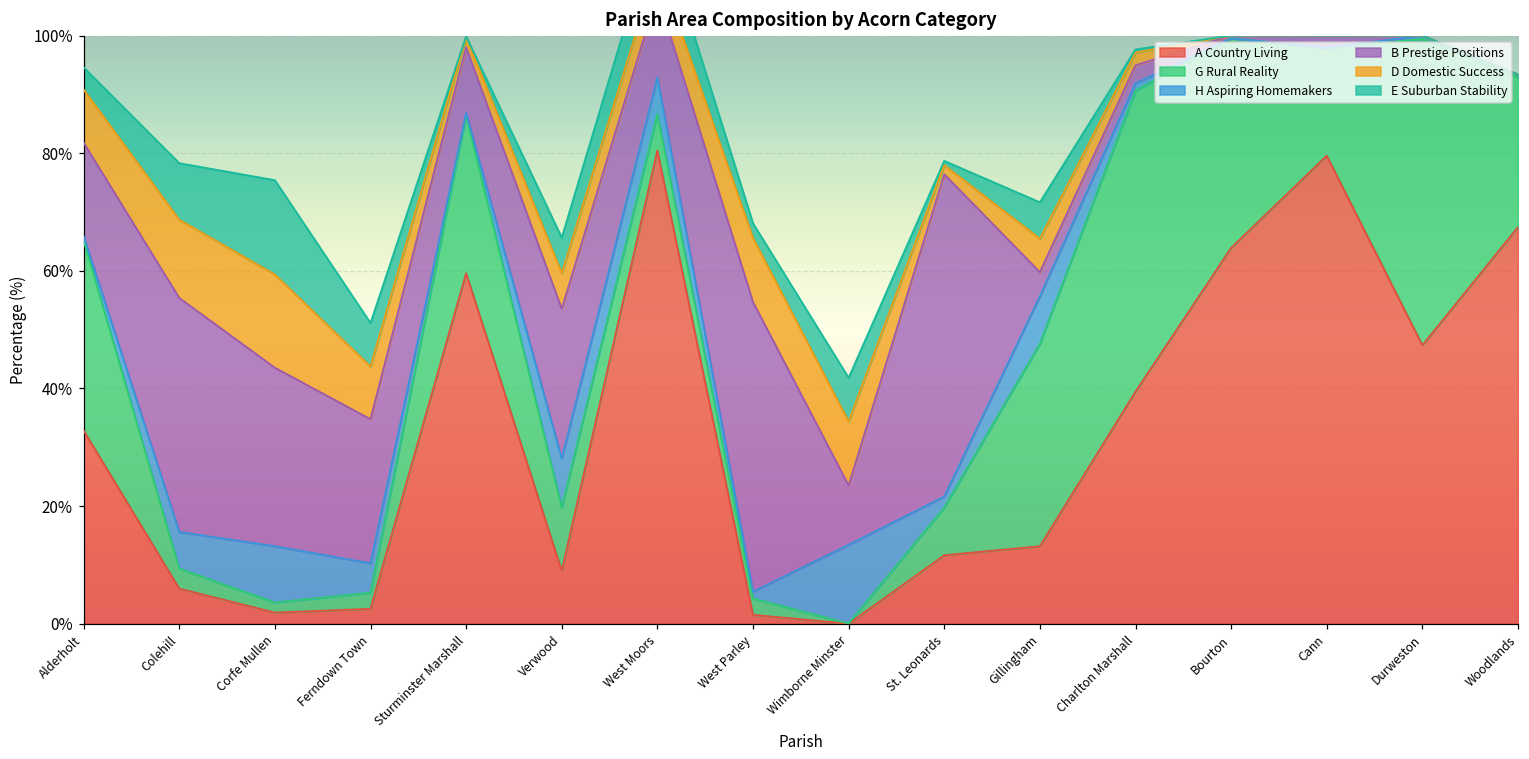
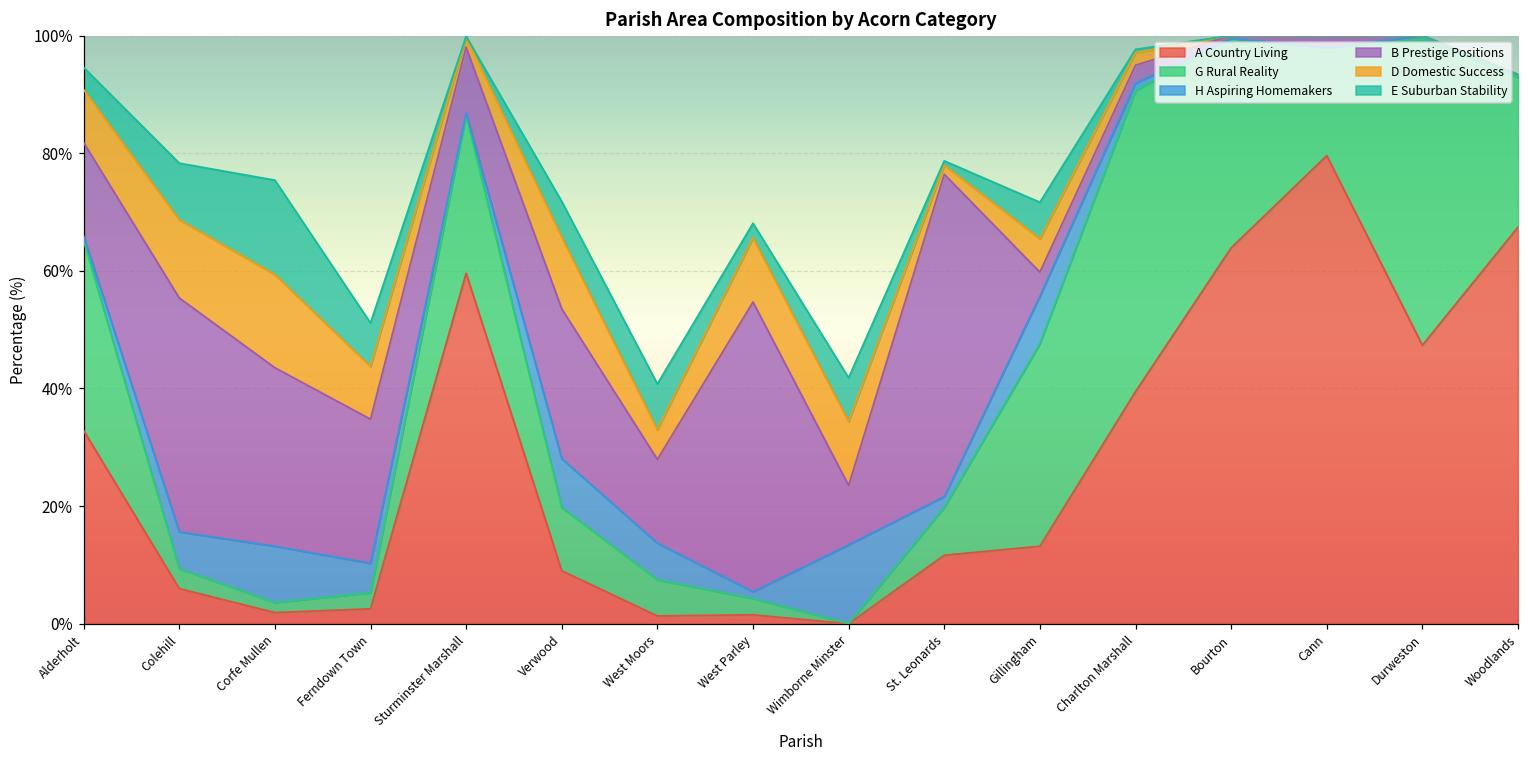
  {
    "A Country Living": {
      "Alderholt": "33%",
      "Colehill": "6%",
      "Corfe Mullen": "2%",
      "Ferndown Town": "3%",
      "Sturminster Marshall": "60%",
      "Verwood": "9%",
-     "West Moors": "80%",
+     "West Moors": "1%",
      "West Parley": "2%",
      "St. Leonards": "12%",
      "Gillingham": "13%",
      "Charlton Marshall": "39%",
      "Bourton": "64%",
      "Cann": "80%",
      "Durweston": "47%",
      "Woodlands": "67%"
    },
    "H Aspiring Homemakers": {
      "Alderholt": "1%",
      "Colehill": "6%",
      "Corfe Mullen": "10%",
      "Ferndown Town": "5%",
      "Verwood": "8%",
      "West Moors": "6%",
      "West Parley": "1%",
      "Wimborne Minster": "13%",
      "St. Leonards": "2%",
      "Gillingham": "8%",
      "Charlton Marshall": "1%"
    },
    "B Prestige Positions": {
      "Alderholt": "16%",
      "Colehill": "40%",
      "Corfe Mullen": "30%",
      "Ferndown Town": "24%",
      "Sturminster Marshall": "11%",
      "Verwood": "25%",
      "West Parley": "49%",
      "Wimborne Minster": "10%",
      "St. Leonards": "55%",
      "Gillingham": "4%",
      "Charlton Marshall": "3%"
    },
    "D Domestic Success": {
      "Alderholt": "9%",
      "Colehill": "13%",
      "Corfe Mullen": "16%",
      "Ferndown Town": "9%",
-     "Verwood": "6%",
+     "Verwood": "12%",
      "West Parley": "11%",
      "Wimborne Minster": "11%",
      "St. Leonards": "2%",
      "Gillingham": "6%",
      "Charlton Marshall": "2%"
    }
  }
